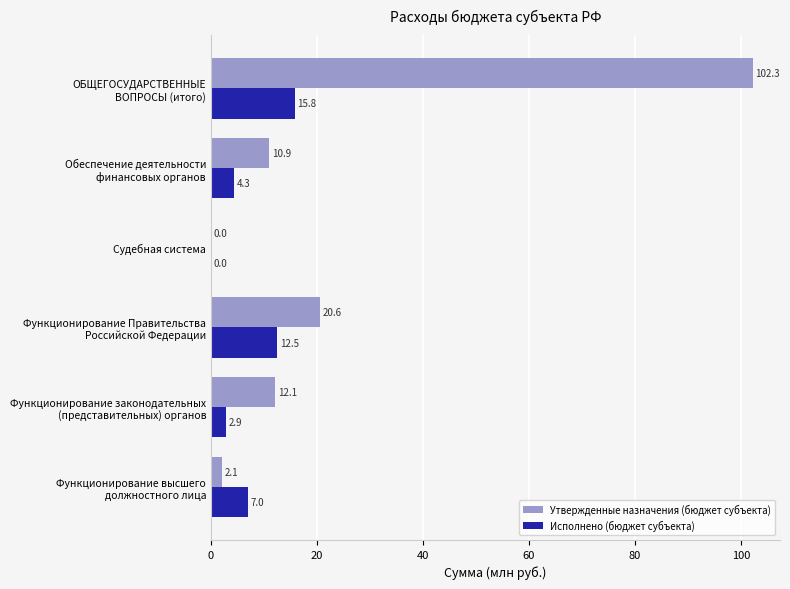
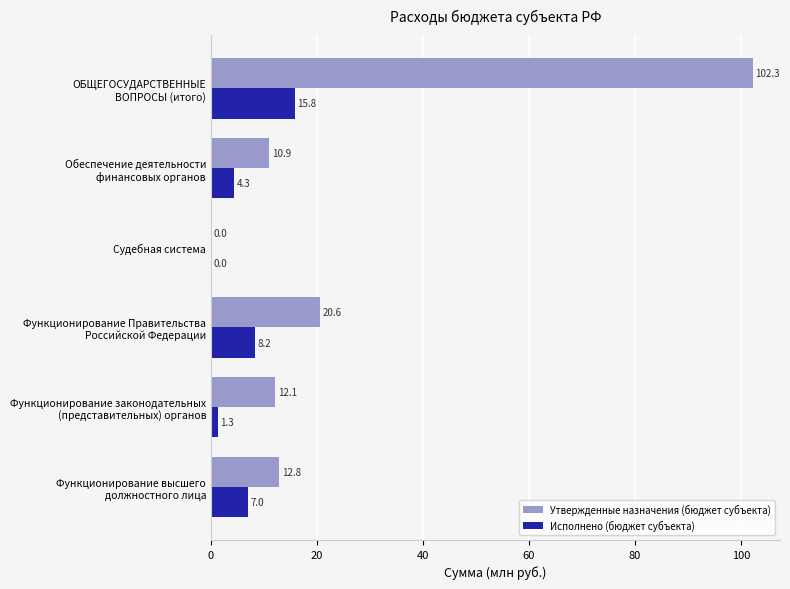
  {
    "Утвержденные назначения (бюджет субъекта)": {
      "ОБЩЕГОСУДАРСТВЕННЫЕ ВОПРОСЫ (итого)": 102.3,
      "Обеспечение деятельности финансовых органов": 10.9,
      "Судебная система": 0.0,
      "Функционирование Правительства Российской Федерации": 20.6,
      "Функционирование законодательных (представительных) органов": 12.1,
-     "Функционирование высшего должностного лица": 2.1
+     "Функционирование высшего должностного лица": 12.8
    },
    "Исполнено (бюджет субъекта)": {
      "ОБЩЕГОСУДАРСТВЕННЫЕ ВОПРОСЫ (итого)": 15.8,
      "Обеспечение деятельности финансовых органов": 4.3,
      "Судебная система": 0.0,
-     "Функционирование Правительства Российской Федерации": 12.5,
-     "Функционирование законодательных (представительных) органов": 2.9,
+     "Функционирование Правительства Российской Федерации": 8.2,
+     "Функционирование законодательных (представительных) органов": 1.3,
      "Функционирование высшего должностного лица": 7.0
    }
  }
